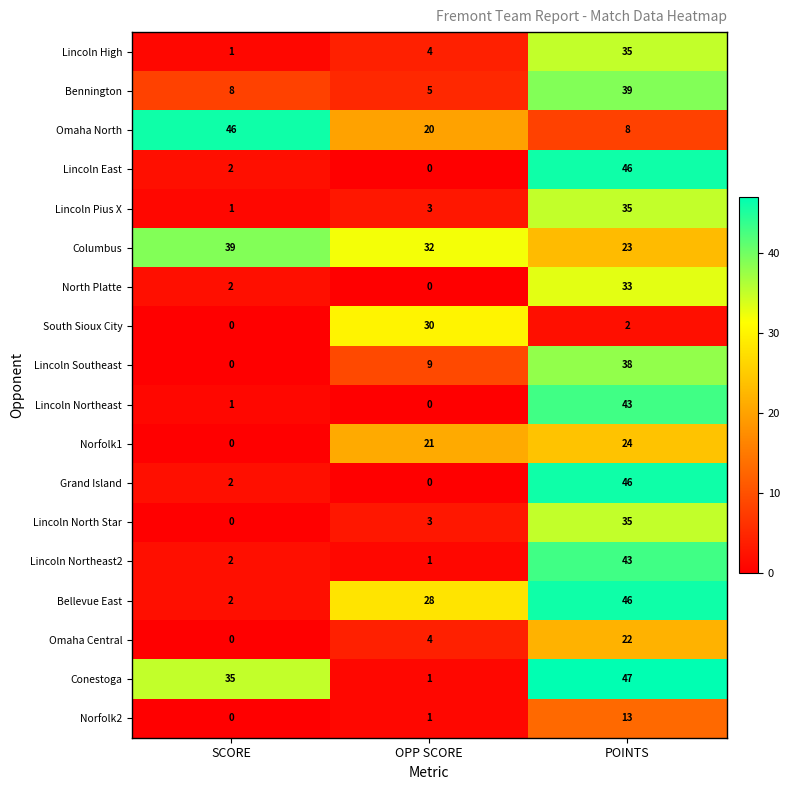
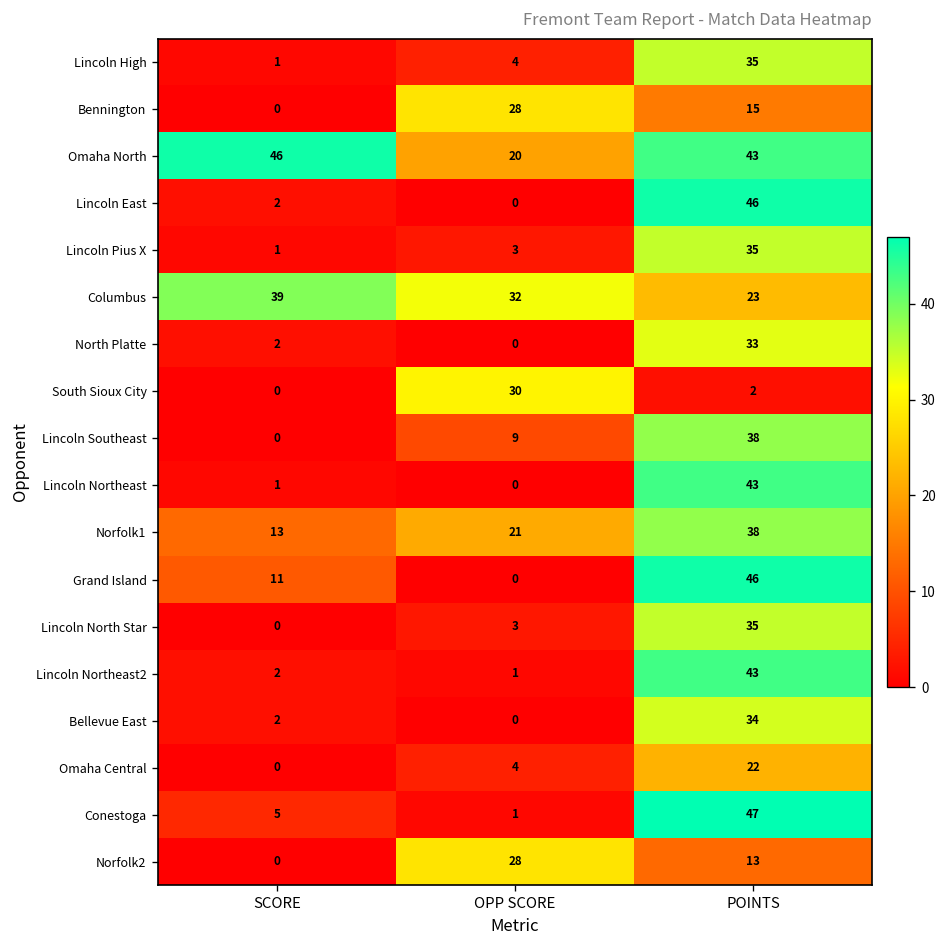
  {
    "Lincoln High": {
      "SCORE": 1,
      "OPP SCORE": 4,
      "POINTS": 35
    },
    "Bennington": {
-     "SCORE": 8,
-     "OPP SCORE": 5,
-     "POINTS": 39
+     "SCORE": 0,
+     "OPP SCORE": 28,
+     "POINTS": 15
    },
    "Omaha North": {
      "SCORE": 46,
      "OPP SCORE": 20,
-     "POINTS": 8
+     "POINTS": 43
    },
    "Lincoln East": {
      "SCORE": 2,
      "OPP SCORE": 0,
      "POINTS": 46
    },
    "Lincoln Pius X": {
      "SCORE": 1,
      "OPP SCORE": 3,
      "POINTS": 35
    },
    "Columbus": {
      "SCORE": 39,
      "OPP SCORE": 32,
      "POINTS": 23
    },
    "North Platte": {
      "SCORE": 2,
      "OPP SCORE": 0,
      "POINTS": 33
    },
    "South Sioux City": {
      "SCORE": 0,
      "OPP SCORE": 30,
      "POINTS": 2
    },
    "Lincoln Southeast": {
      "SCORE": 0,
      "OPP SCORE": 9,
      "POINTS": 38
    },
    "Lincoln Northeast": {
      "SCORE": 1,
      "OPP SCORE": 0,
      "POINTS": 43
    },
    "Norfolk1": {
-     "SCORE": 0,
+     "SCORE": 13,
      "OPP SCORE": 21,
-     "POINTS": 24
+     "POINTS": 38
    },
    "Grand Island": {
-     "SCORE": 2,
+     "SCORE": 11,
      "OPP SCORE": 0,
      "POINTS": 46
    },
    "Lincoln North Star": {
      "SCORE": 0,
      "OPP SCORE": 3,
      "POINTS": 35
    },
    "Lincoln Northeast2": {
      "SCORE": 2,
      "OPP SCORE": 1,
      "POINTS": 43
    },
    "Bellevue East": {
      "SCORE": 2,
-     "OPP SCORE": 28,
-     "POINTS": 46
+     "OPP SCORE": 0,
+     "POINTS": 34
    },
    "Omaha Central": {
      "SCORE": 0,
      "OPP SCORE": 4,
      "POINTS": 22
    },
    "Conestoga": {
-     "SCORE": 35,
+     "SCORE": 5,
      "OPP SCORE": 1,
      "POINTS": 47
    },
    "Norfolk2": {
      "SCORE": 0,
-     "OPP SCORE": 1,
+     "OPP SCORE": 28,
      "POINTS": 13
    }
  }
